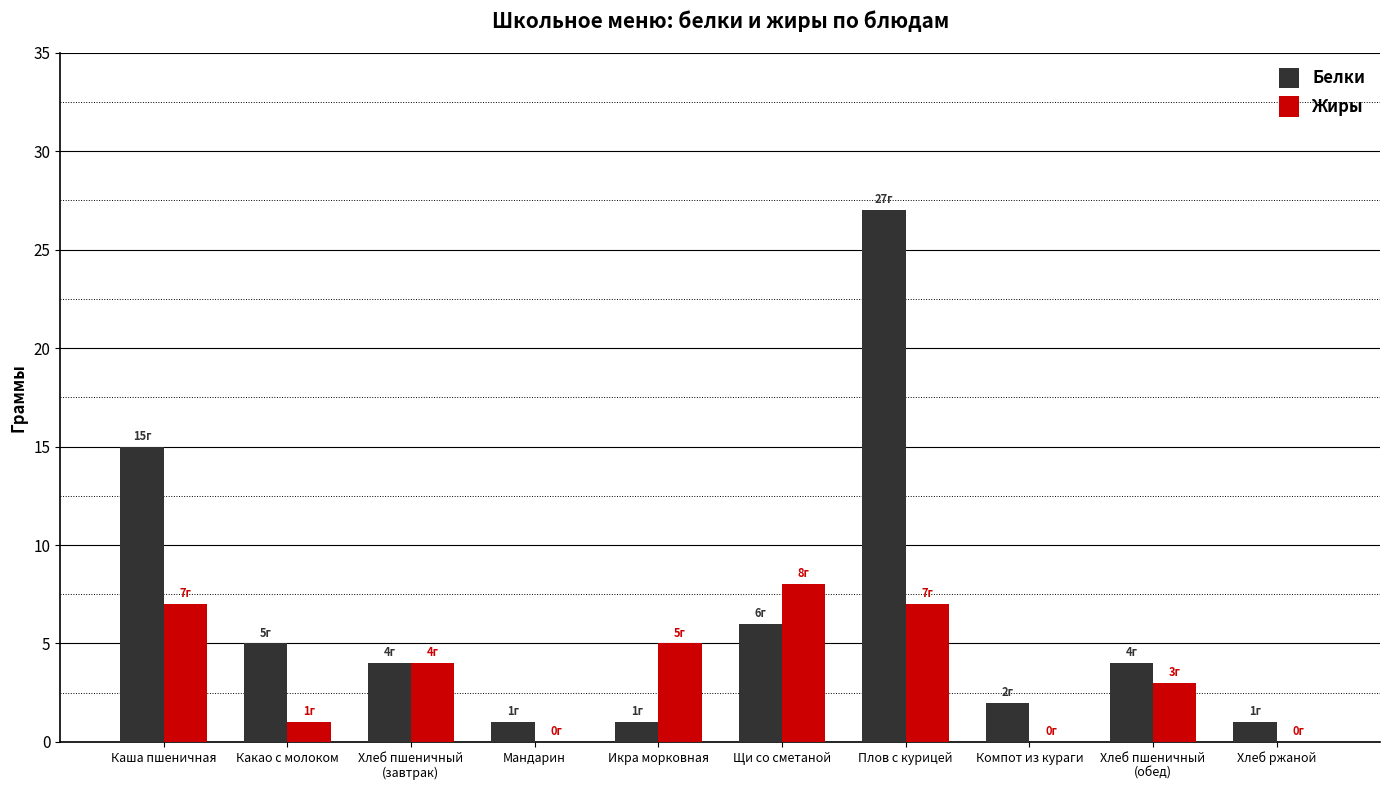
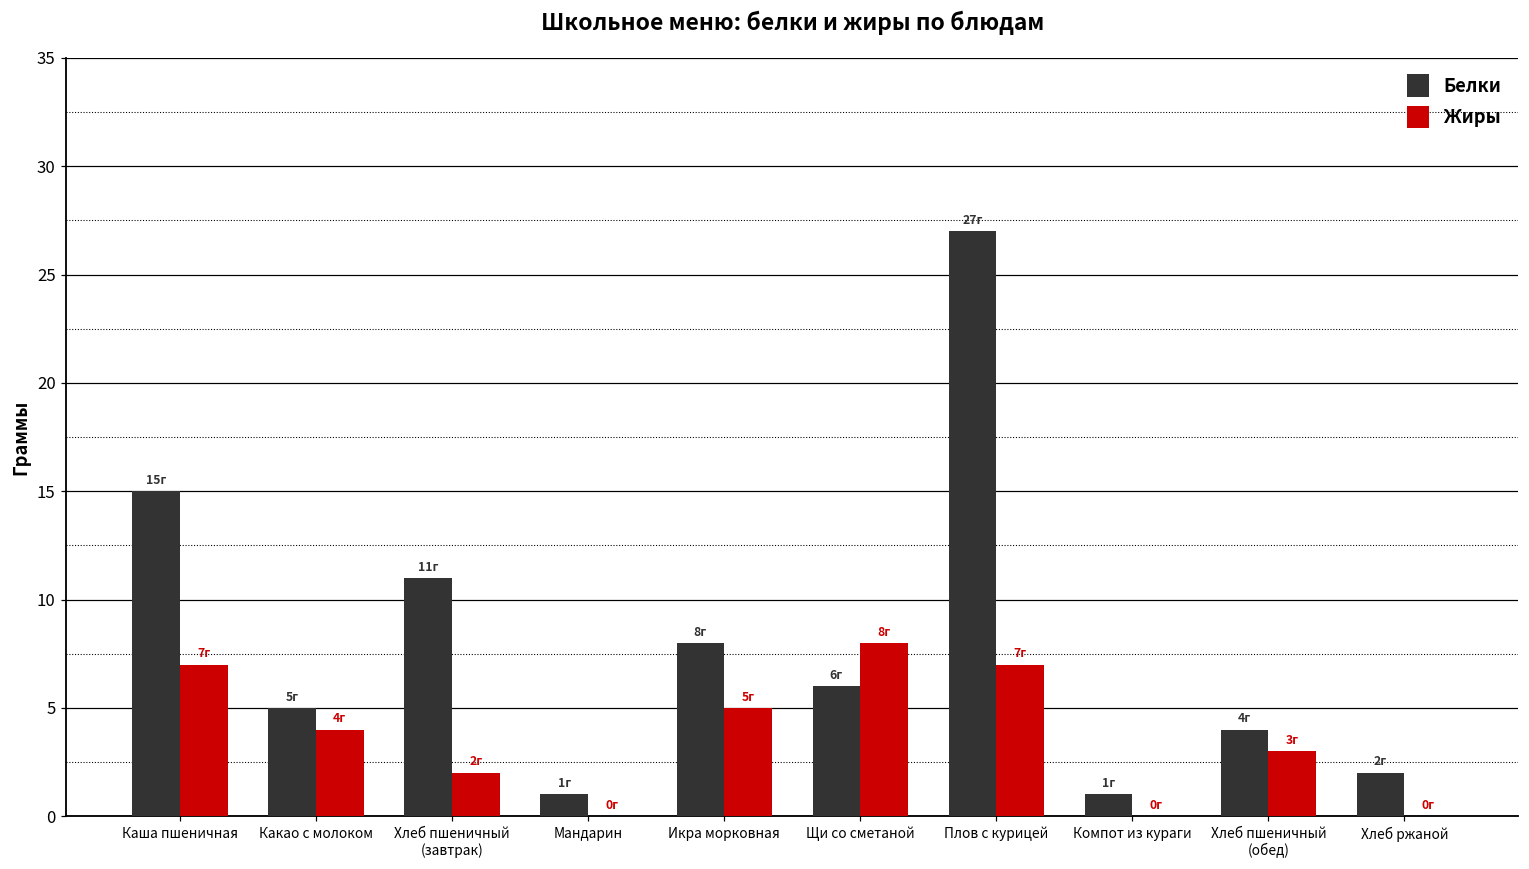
  {
    "Белки": {
      "Каша пшеничная": "15г",
      "Какао с молоком": "5г",
-     "Хлеб пшеничный (завтрак)": "4г",
+     "Хлеб пшеничный (завтрак)": "11г",
      "Мандарин": "1г",
-     "Икра морковная": "1г",
+     "Икра морковная": "8г",
      "Щи со сметаной": "6г",
      "Плов с курицей": "27г",
-     "Компот из кураги": "2г",
+     "Компот из кураги": "1г",
      "Хлеб пшеничный (обед)": "4г",
-     "Хлеб ржаной": "1г"
+     "Хлеб ржаной": "2г"
    },
    "Жиры": {
      "Каша пшеничная": "7г",
-     "Какао с молоком": "1г",
-     "Хлеб пшеничный (завтрак)": "4г",
+     "Какао с молоком": "4г",
+     "Хлеб пшеничный (завтрак)": "2г",
      "Мандарин": "0г",
      "Икра морковная": "5г",
      "Щи со сметаной": "8г",
      "Плов с курицей": "7г",
      "Компот из кураги": "0г",
      "Хлеб пшеничный (обед)": "3г",
      "Хлеб ржаной": "0г"
    }
  }
